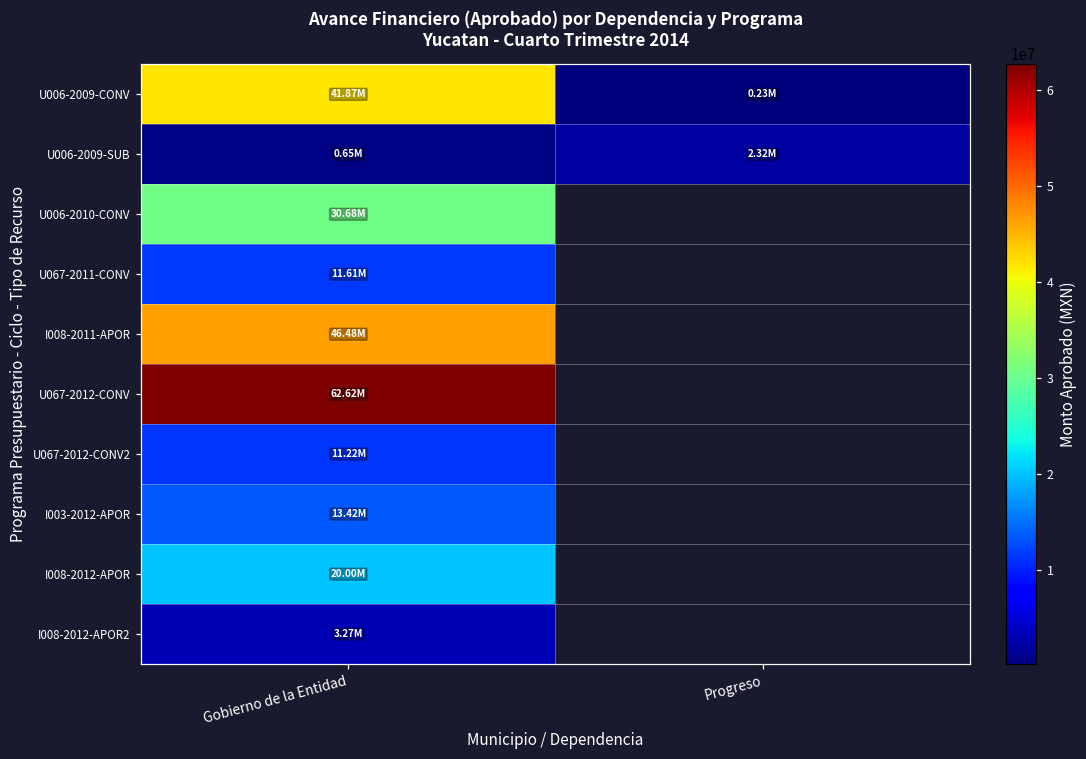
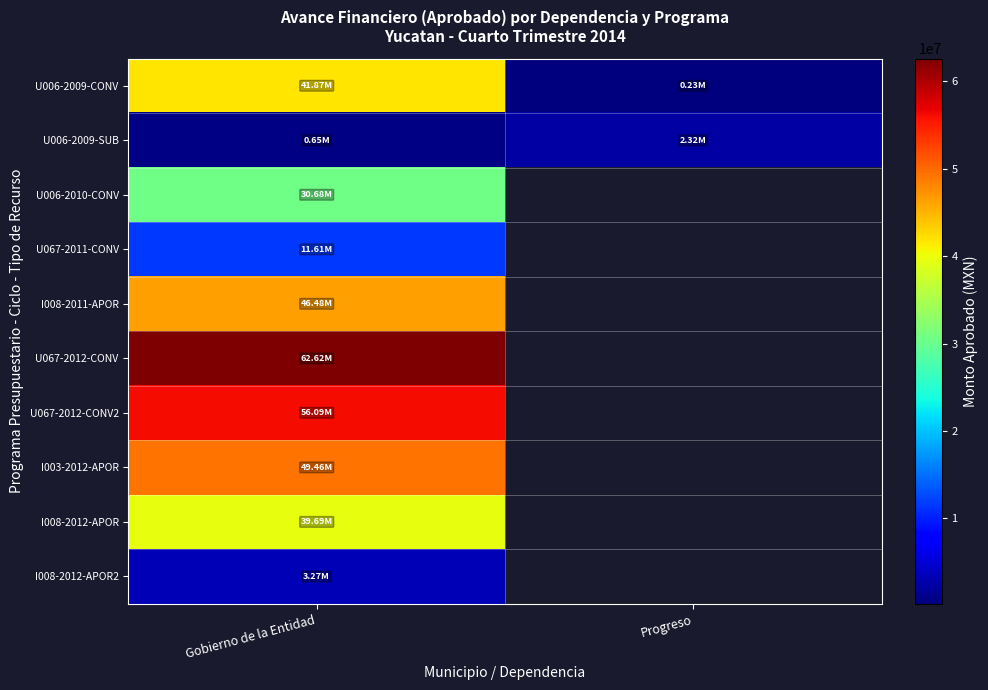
  {
    "U067-2012-CONV2": {
-     "Gobierno de la Entidad": "11.22M"
+     "Gobierno de la Entidad": "56.09M"
    },
    "I003-2012-APOR": {
-     "Gobierno de la Entidad": "13.42M"
+     "Gobierno de la Entidad": "49.46M"
    },
    "I008-2012-APOR": {
-     "Gobierno de la Entidad": "20.00M"
+     "Gobierno de la Entidad": "39.69M"
    }
  }
